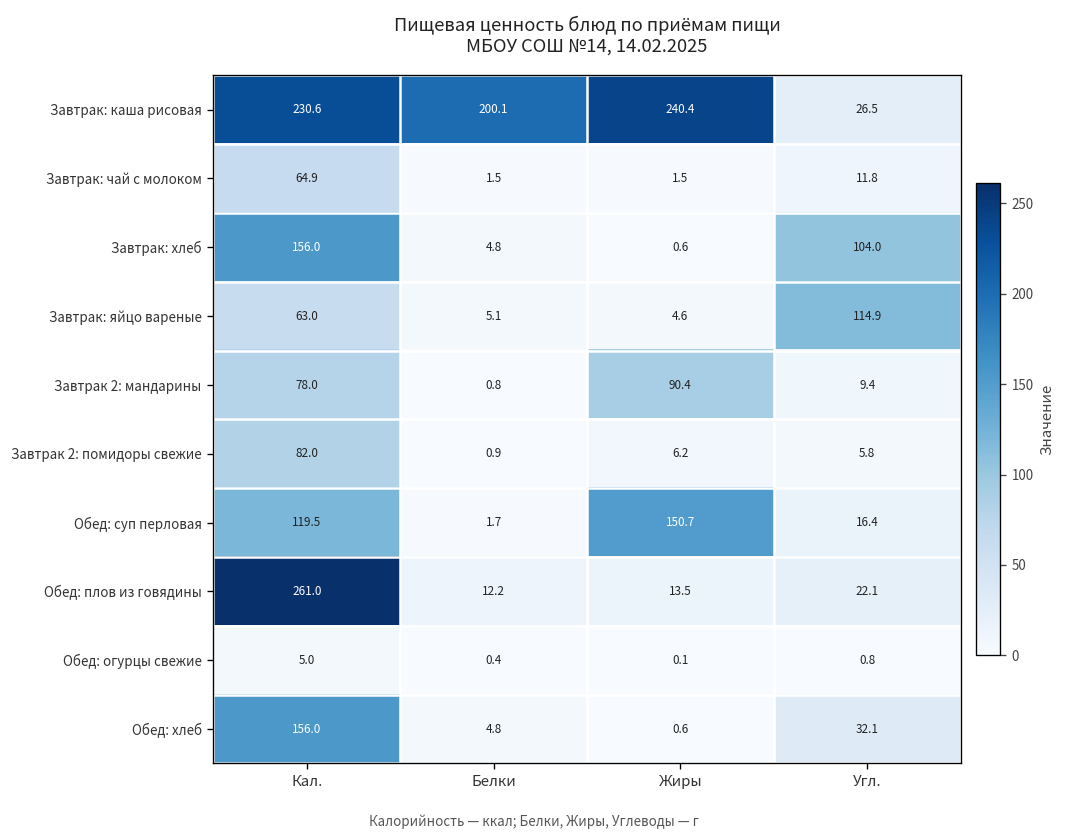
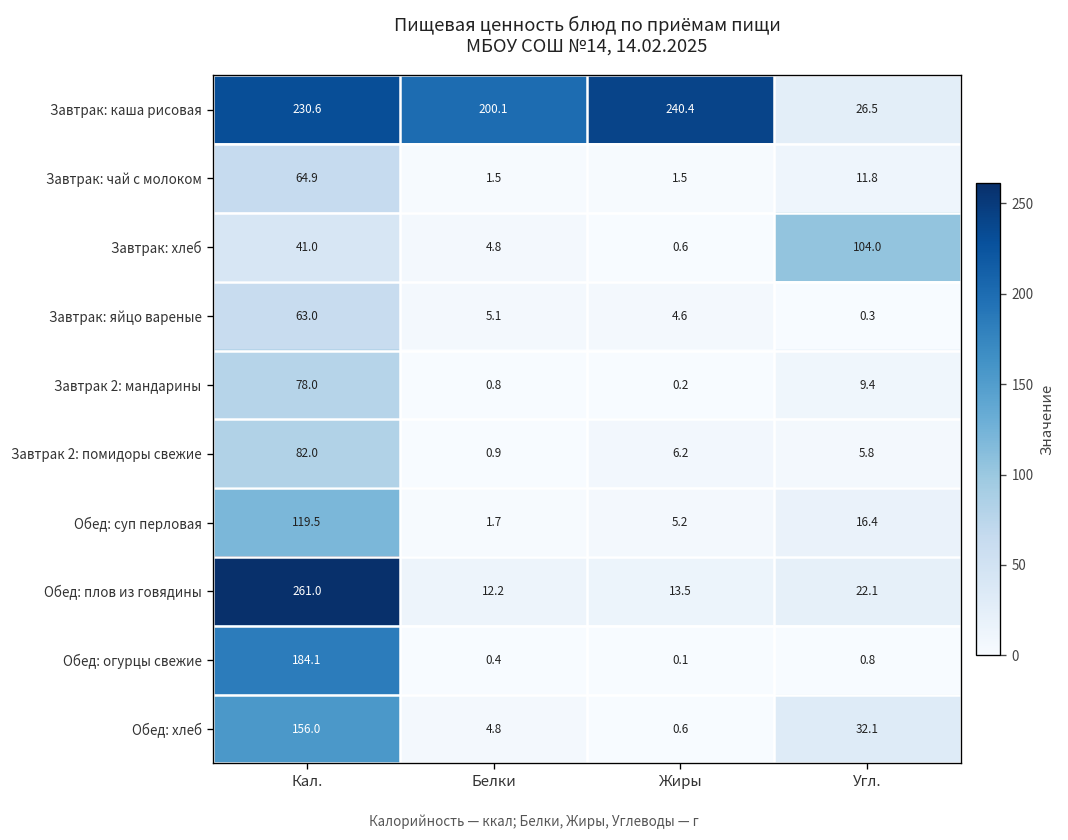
  {
    "Завтрак: каша рисовая": {
      "Кал.": 230.6,
      "Белки": 200.1,
      "Жиры": 240.4,
      "Угл.": 26.5
    },
    "Завтрак: чай с молоком": {
      "Кал.": 64.9,
      "Белки": 1.5,
      "Жиры": 1.5,
      "Угл.": 11.8
    },
    "Завтрак: хлеб": {
-     "Кал.": 156.0,
+     "Кал.": 41.0,
      "Белки": 4.8,
      "Жиры": 0.6,
      "Угл.": 104.0
    },
    "Завтрак: яйцо вареные": {
      "Кал.": 63.0,
      "Белки": 5.1,
      "Жиры": 4.6,
-     "Угл.": 114.9
+     "Угл.": 0.3
    },
    "Завтрак 2: мандарины": {
      "Кал.": 78.0,
      "Белки": 0.8,
-     "Жиры": 90.4,
+     "Жиры": 0.2,
      "Угл.": 9.4
    },
    "Завтрак 2: помидоры свежие": {
      "Кал.": 82.0,
      "Белки": 0.9,
      "Жиры": 6.2,
      "Угл.": 5.8
    },
    "Обед: суп перловая": {
      "Кал.": 119.5,
      "Белки": 1.7,
-     "Жиры": 150.7,
+     "Жиры": 5.2,
      "Угл.": 16.4
    },
    "Обед: плов из говядины": {
      "Кал.": 261.0,
      "Белки": 12.2,
      "Жиры": 13.5,
      "Угл.": 22.1
    },
    "Обед: огурцы свежие": {
-     "Кал.": 5.0,
+     "Кал.": 184.1,
      "Белки": 0.4,
      "Жиры": 0.1,
      "Угл.": 0.8
    },
    "Обед: хлеб": {
      "Кал.": 156.0,
      "Белки": 4.8,
      "Жиры": 0.6,
      "Угл.": 32.1
    }
  }
